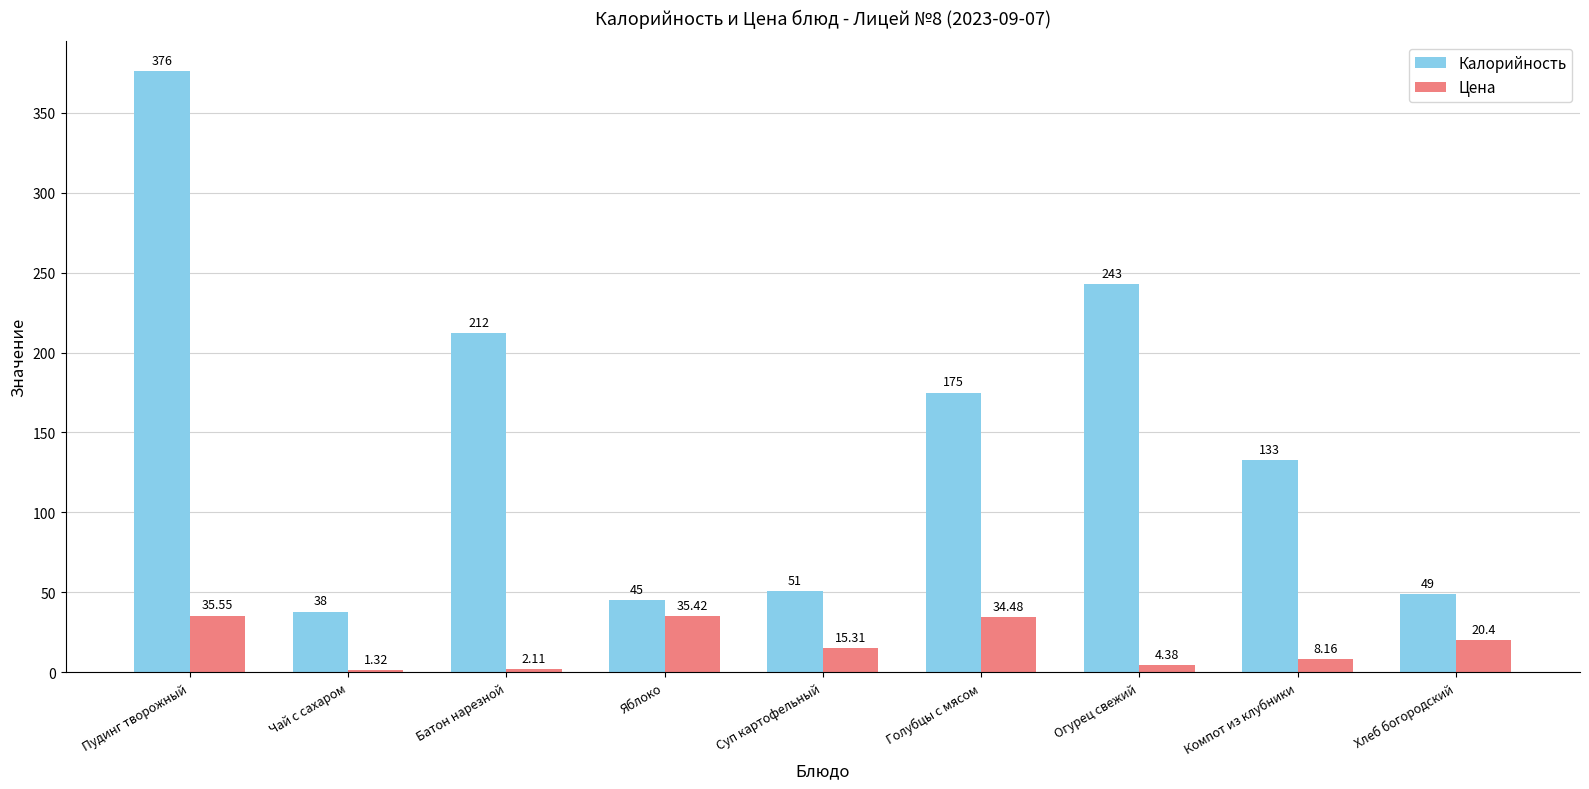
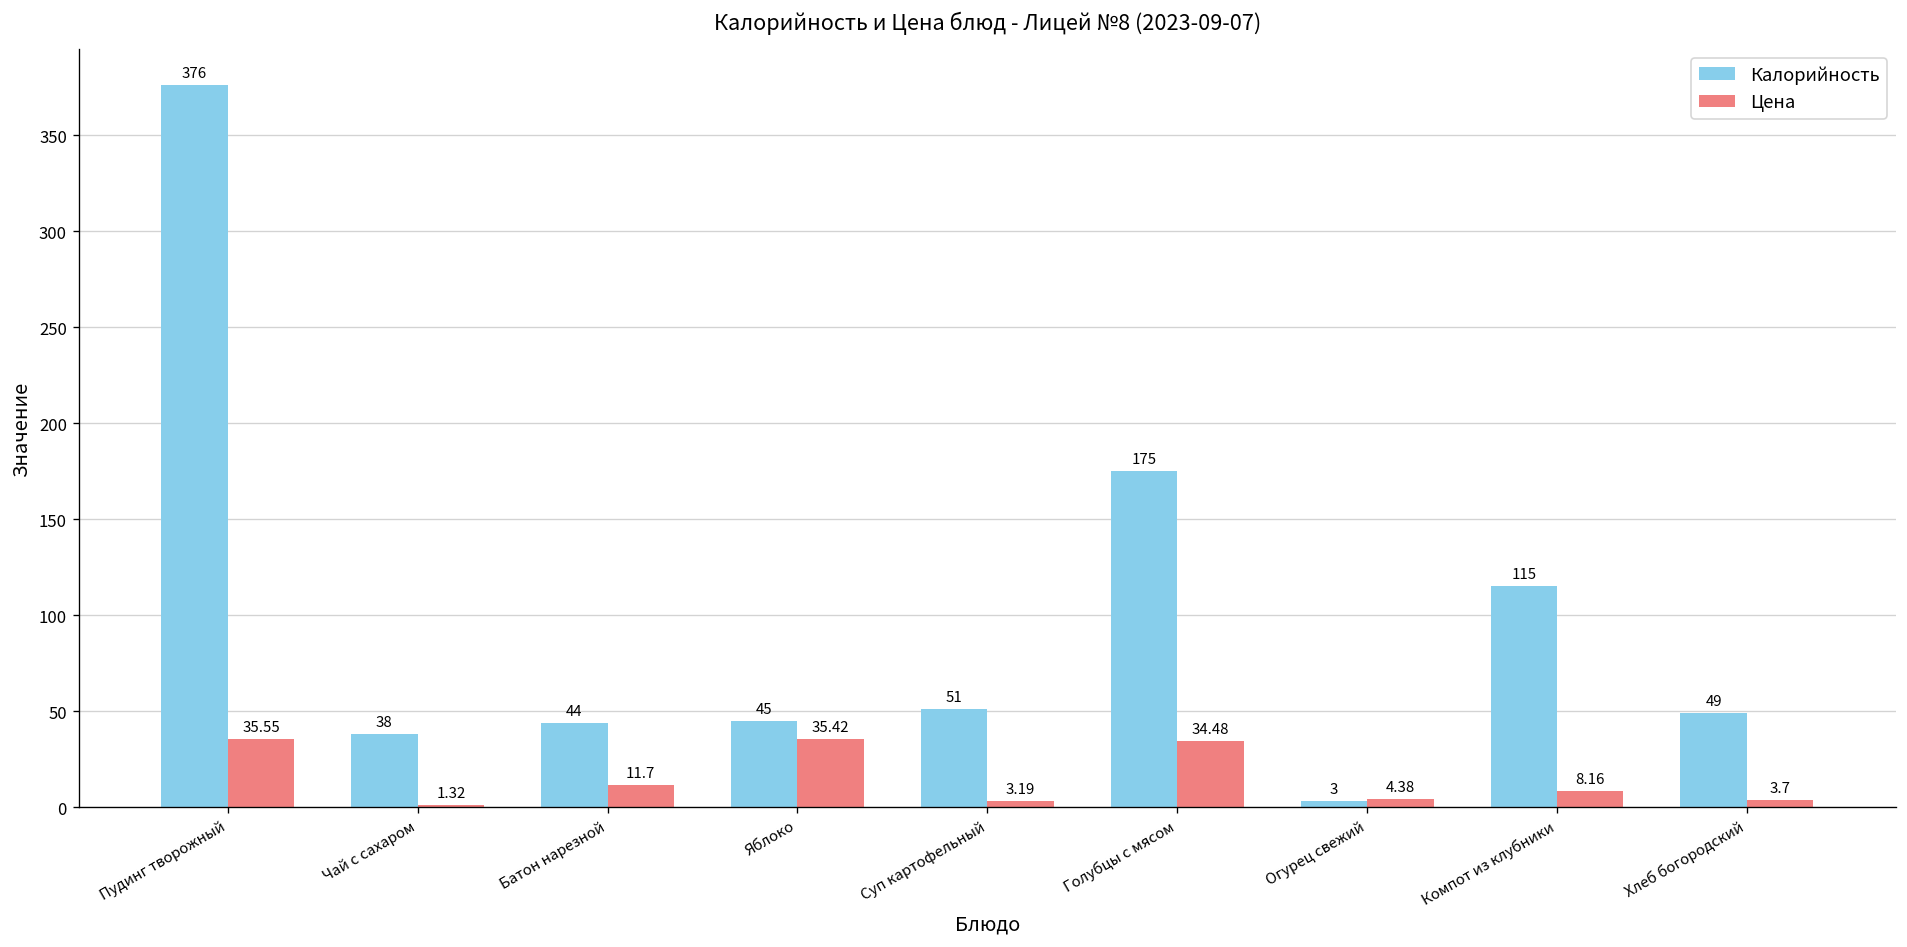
  {
    "Калорийность": {
      "Пудинг творожный": 376,
      "Чай с сахаром": 38,
-     "Батон нарезной": 212,
+     "Батон нарезной": 44,
      "Яблоко": 45,
      "Суп картофельный": 51,
      "Голубцы с мясом": 175,
-     "Огурец свежий": 243,
-     "Компот из клубники": 133,
+     "Огурец свежий": 3,
+     "Компот из клубники": 115,
      "Хлеб богородский": 49
    },
    "Цена": {
      "Пудинг творожный": 35.55,
      "Чай с сахаром": 1.32,
-     "Батон нарезной": 2.11,
+     "Батон нарезной": 11.7,
      "Яблоко": 35.42,
-     "Суп картофельный": 15.31,
+     "Суп картофельный": 3.19,
      "Голубцы с мясом": 34.48,
      "Огурец свежий": 4.38,
      "Компот из клубники": 8.16,
-     "Хлеб богородский": 20.4
+     "Хлеб богородский": 3.7
    }
  }
